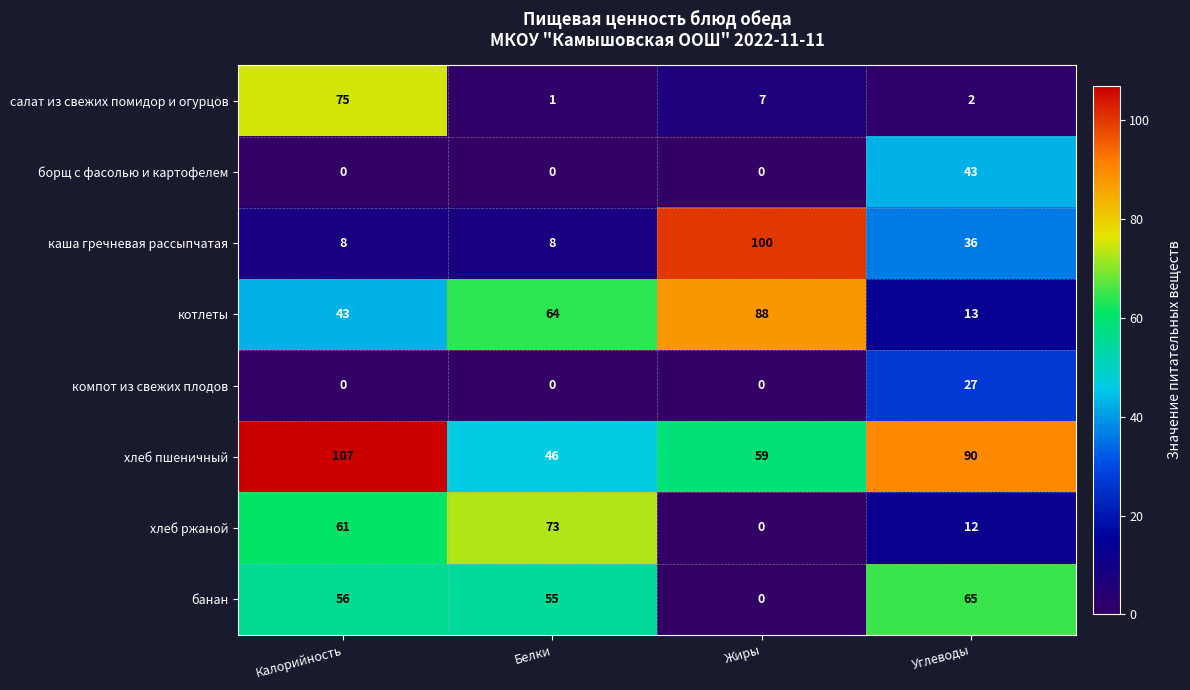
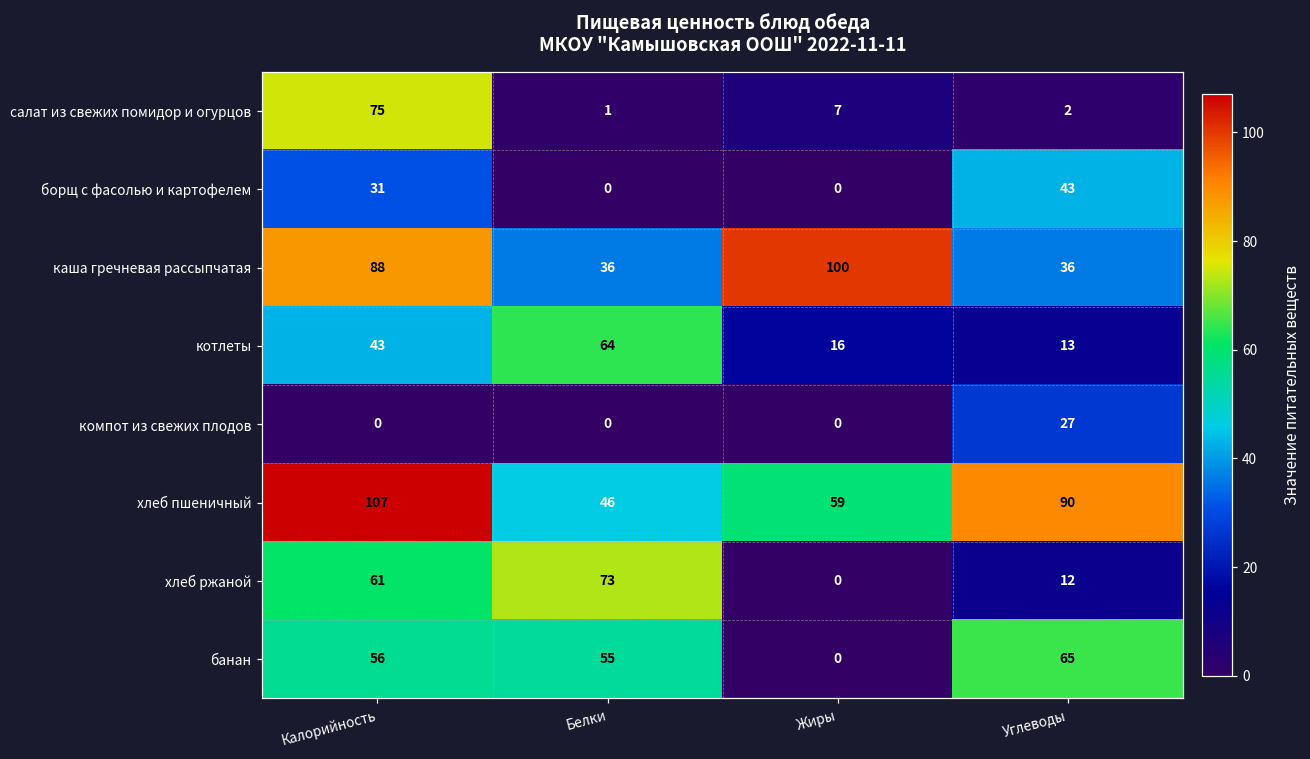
  {
    "салат из свежих помидор и огурцов": {
      "Калорийность": 75,
      "Белки": 1,
      "Жиры": 7,
      "Углеводы": 2
    },
    "борщ с фасолью и картофелем": {
-     "Калорийность": 0,
+     "Калорийность": 31,
      "Белки": 0,
      "Жиры": 0,
      "Углеводы": 43
    },
    "каша гречневая рассыпчатая": {
-     "Калорийность": 8,
-     "Белки": 8,
+     "Калорийность": 88,
+     "Белки": 36,
      "Жиры": 100,
      "Углеводы": 36
    },
    "котлеты": {
      "Калорийность": 43,
      "Белки": 64,
-     "Жиры": 88,
+     "Жиры": 16,
      "Углеводы": 13
    },
    "компот из свежих плодов": {
      "Калорийность": 0,
      "Белки": 0,
      "Жиры": 0,
      "Углеводы": 27
    },
    "хлеб пшеничный": {
      "Калорийность": 107,
      "Белки": 46,
      "Жиры": 59,
      "Углеводы": 90
    },
    "хлеб ржаной": {
      "Калорийность": 61,
      "Белки": 73,
      "Жиры": 0,
      "Углеводы": 12
    },
    "банан": {
      "Калорийность": 56,
      "Белки": 55,
      "Жиры": 0,
      "Углеводы": 65
    }
  }
